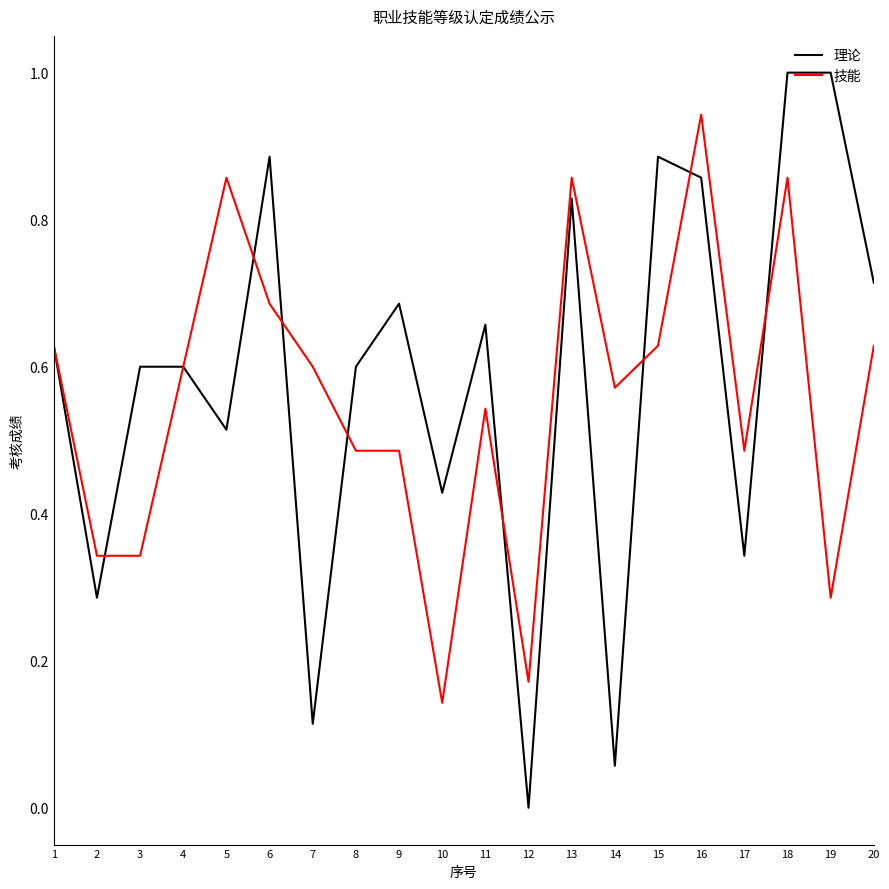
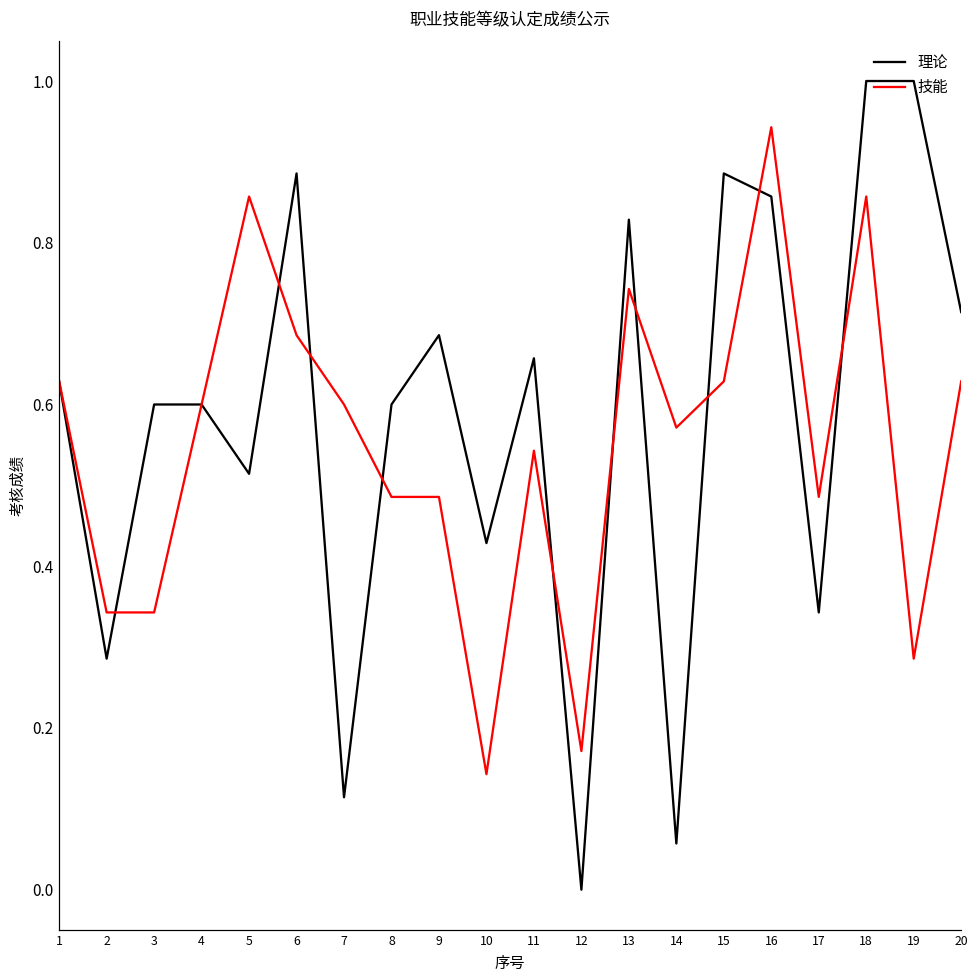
  {
    "理论": {
      "2": 0.29,
      "3": 0.60,
      "5": 0.51,
      "6": 0.89,
      "7": 0.11,
      "8": 0.60,
      "9": 0.69,
      "10": 0.43,
      "11": 0.66,
      "12": 0.00,
      "13": 0.83,
      "14": 0.06,
      "15": 0.89,
      "16": 0.86,
      "17": 0.34,
      "18": 1.00,
      "19": 1.00,
      "20": 0.71
    },
    "技能": {
      "2": 0.34,
      "3": 0.34,
      "5": 0.86,
      "6": 0.69,
      "7": 0.60,
      "8": 0.49,
      "9": 0.49,
      "10": 0.14,
      "11": 0.54,
      "12": 0.17,
-     "13": 0.86,
+     "13": 0.74,
      "14": 0.57,
      "15": 0.63,
      "16": 0.94,
      "17": 0.49,
      "18": 0.86,
      "19": 0.29,
      "20": 0.63
    }
  }
